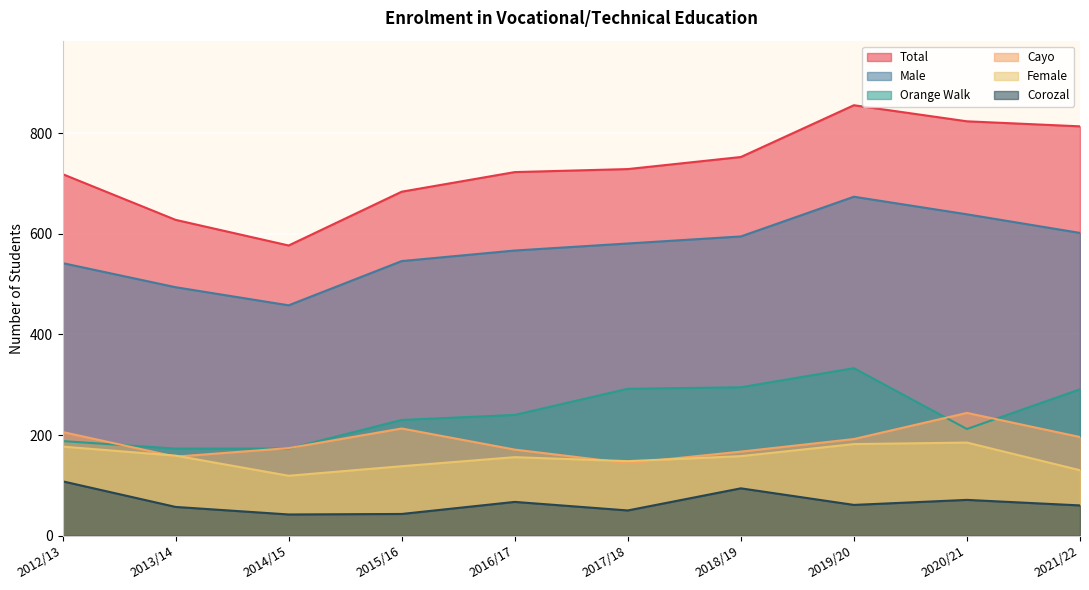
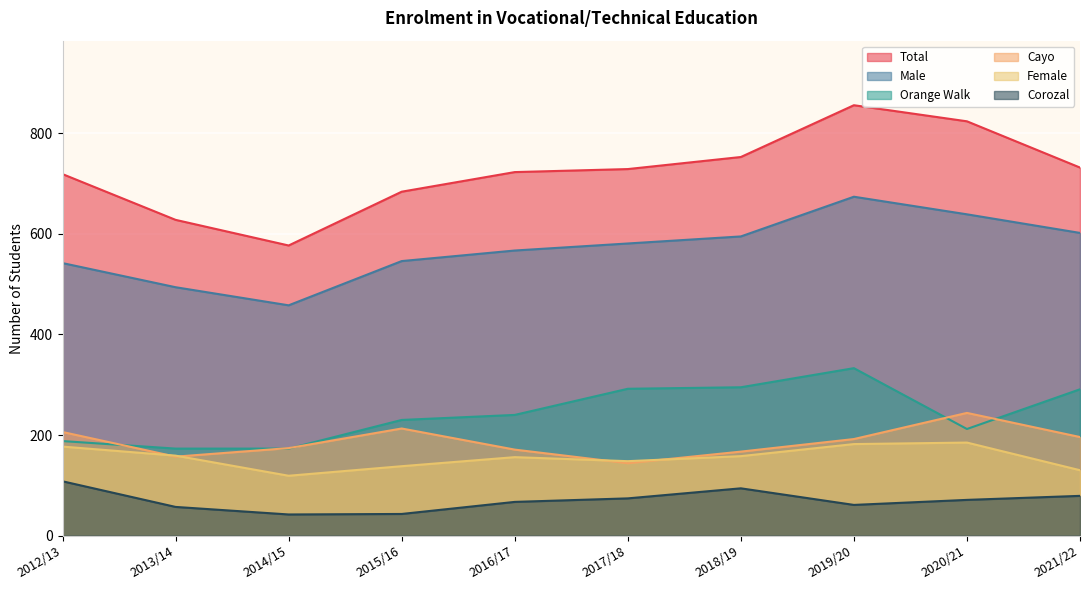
  {
    "Total": {
      "2012/13": 720,
      "2013/14": 630,
      "2014/15": 580,
      "2015/16": 680,
      "2016/17": 720,
      "2017/18": 730,
      "2018/19": 750,
      "2019/20": 860,
      "2020/21": 820,
-     "2021/22": 810
+     "2021/22": 730
    },
    "Corozal": {
      "2012/13": 110,
      "2013/14": 60,
      "2014/15": 40,
      "2015/16": 40,
      "2016/17": 70,
-     "2017/18": 50,
+     "2017/18": 70,
      "2018/19": 90,
      "2019/20": 60,
      "2020/21": 70,
-     "2021/22": 60
+     "2021/22": 80
    }
  }
